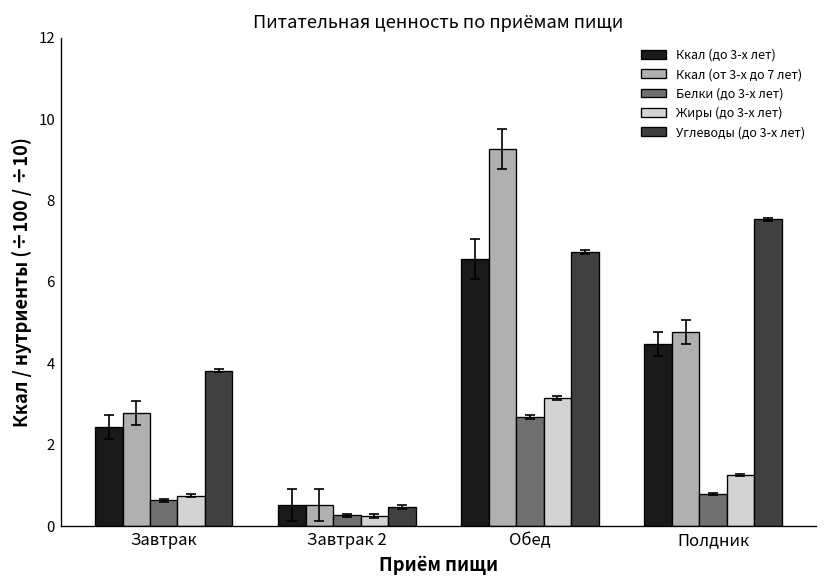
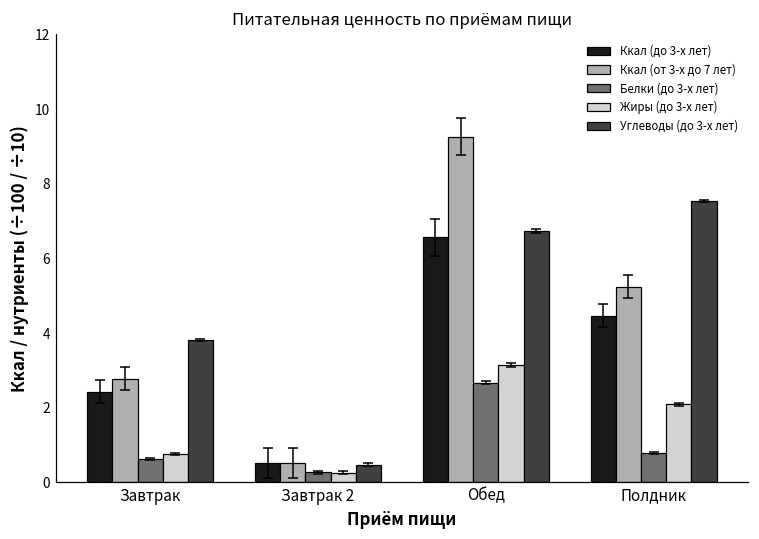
  {
    "Ккал (от 3-х до 7 лет)": {
      "Завтрак": 2.8,
      "Завтрак 2": 0.5,
      "Обед": 9.3,
-     "Полдник": 4.8
+     "Полдник": 5.2
    },
    "Белки (до 3-х лет)": {
      "Завтрак": 0.6,
      "Завтрак 2": 0.3,
      "Обед": 2.7,
      "Полдник": 0.8
    },
    "Жиры (до 3-х лет)": {
      "Завтрак": 0.8,
      "Завтрак 2": 0.3,
      "Обед": 3.2,
-     "Полдник": 1.3
+     "Полдник": 2.1
    },
    "Углеводы (до 3-х лет)": {
      "Завтрак": 3.8,
      "Завтрак 2": 0.5,
      "Обед": 6.7,
      "Полдник": 7.5
    }
  }
